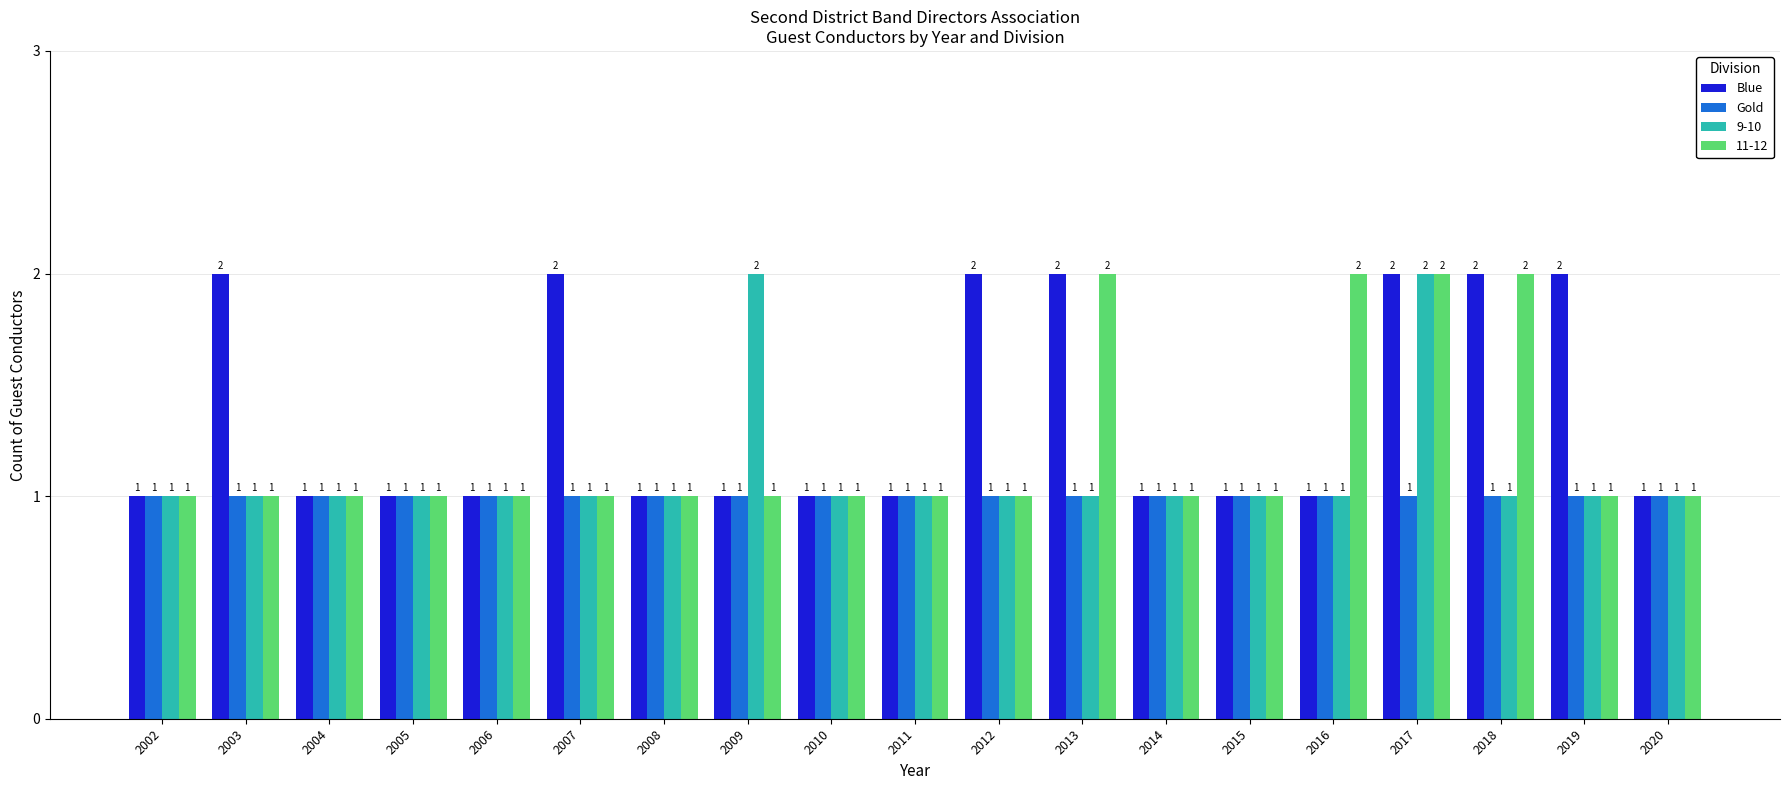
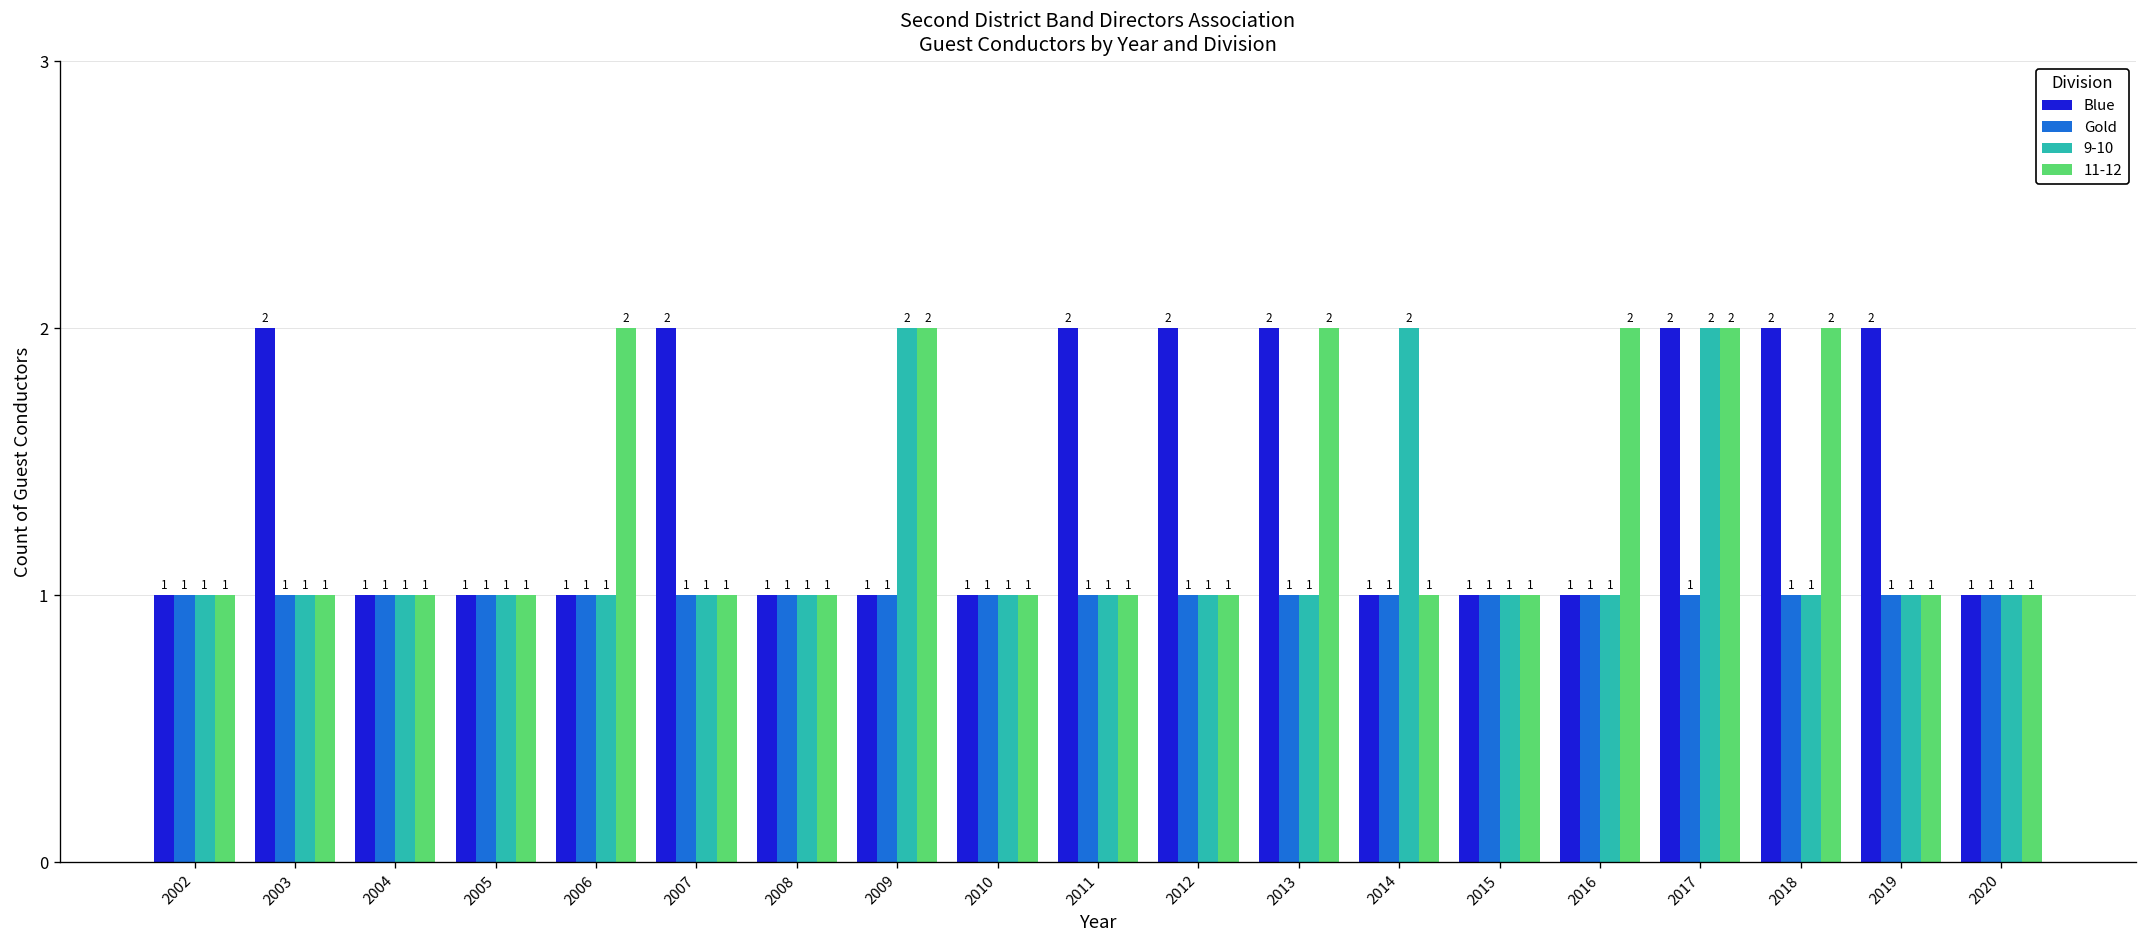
  {
    "Blue": {
      "2002": 1,
      "2003": 2,
      "2004": 1,
      "2005": 1,
      "2006": 1,
      "2007": 2,
      "2008": 1,
      "2009": 1,
      "2010": 1,
-     "2011": 1,
+     "2011": 2,
      "2012": 2,
      "2013": 2,
      "2014": 1,
      "2015": 1,
      "2016": 1,
      "2017": 2,
      "2018": 2,
      "2019": 2,
      "2020": 1
    },
    "Gold": {
      "2002": 1,
      "2003": 1,
      "2004": 1,
      "2005": 1,
      "2006": 1,
      "2007": 1,
      "2008": 1,
      "2009": 1,
      "2010": 1,
      "2011": 1,
      "2012": 1,
      "2013": 1,
      "2014": 1,
      "2015": 1,
      "2016": 1,
      "2017": 1,
      "2018": 1,
      "2019": 1,
      "2020": 1
    },
    "9-10": {
      "2002": 1,
      "2003": 1,
      "2004": 1,
      "2005": 1,
      "2006": 1,
      "2007": 1,
      "2008": 1,
      "2009": 2,
      "2010": 1,
      "2011": 1,
      "2012": 1,
      "2013": 1,
-     "2014": 1,
+     "2014": 2,
      "2015": 1,
      "2016": 1,
      "2017": 2,
      "2018": 1,
      "2019": 1,
      "2020": 1
    },
    "11-12": {
      "2002": 1,
      "2003": 1,
      "2004": 1,
      "2005": 1,
-     "2006": 1,
+     "2006": 2,
      "2007": 1,
      "2008": 1,
-     "2009": 1,
+     "2009": 2,
      "2010": 1,
      "2011": 1,
      "2012": 1,
      "2013": 2,
      "2014": 1,
      "2015": 1,
      "2016": 2,
      "2017": 2,
      "2018": 2,
      "2019": 1,
      "2020": 1
    }
  }
